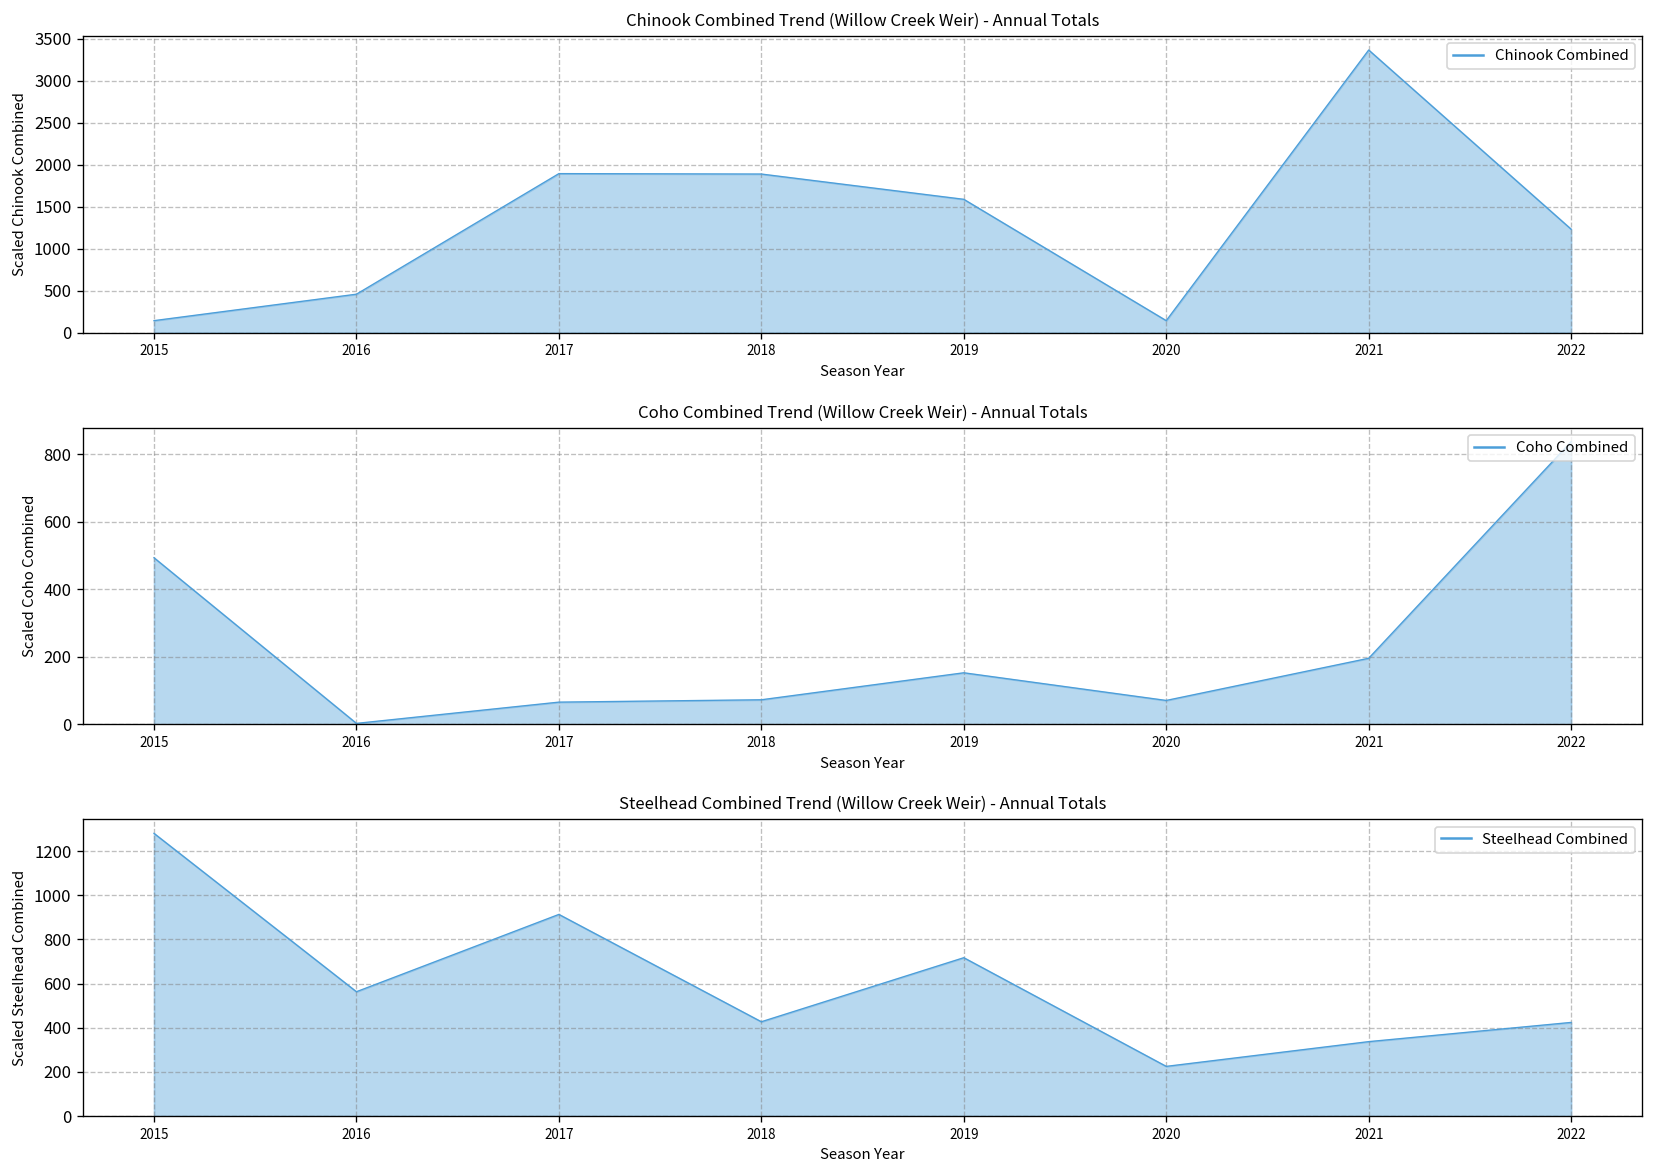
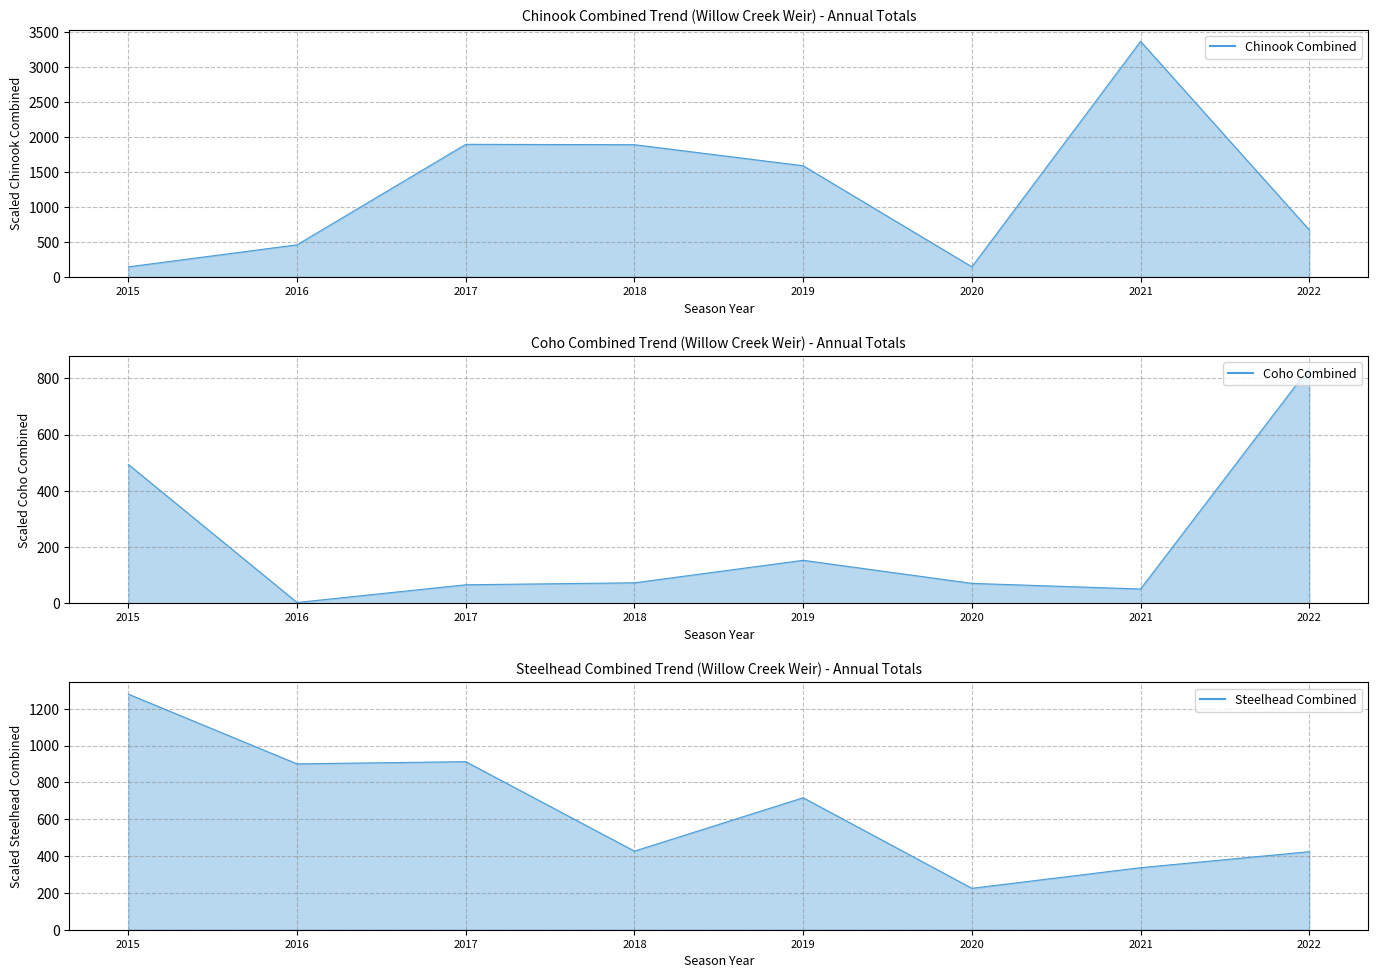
  {
    "Chinook Combined Trend (Willow Creek Weir) - Annual Totals": {
      "2015": 100,
      "2016": 500,
      "2017": 1900,
      "2018": 1900,
      "2019": 1600,
      "2020": 100,
      "2021": 3400,
-     "2022": 1200
+     "2022": 700
    },
    "Coho Combined Trend (Willow Creek Weir) - Annual Totals": {
      "2015": 490,
      "2016": 0,
      "2017": 70,
      "2018": 70,
      "2019": 150,
      "2020": 70,
-     "2021": 200
+     "2021": 50
    },
    "Steelhead Combined Trend (Willow Creek Weir) - Annual Totals": {
      "2015": 1280,
-     "2016": 560,
+     "2016": 900,
      "2017": 910,
      "2018": 430,
      "2019": 720,
      "2020": 230,
      "2021": 340,
      "2022": 420
    }
  }
